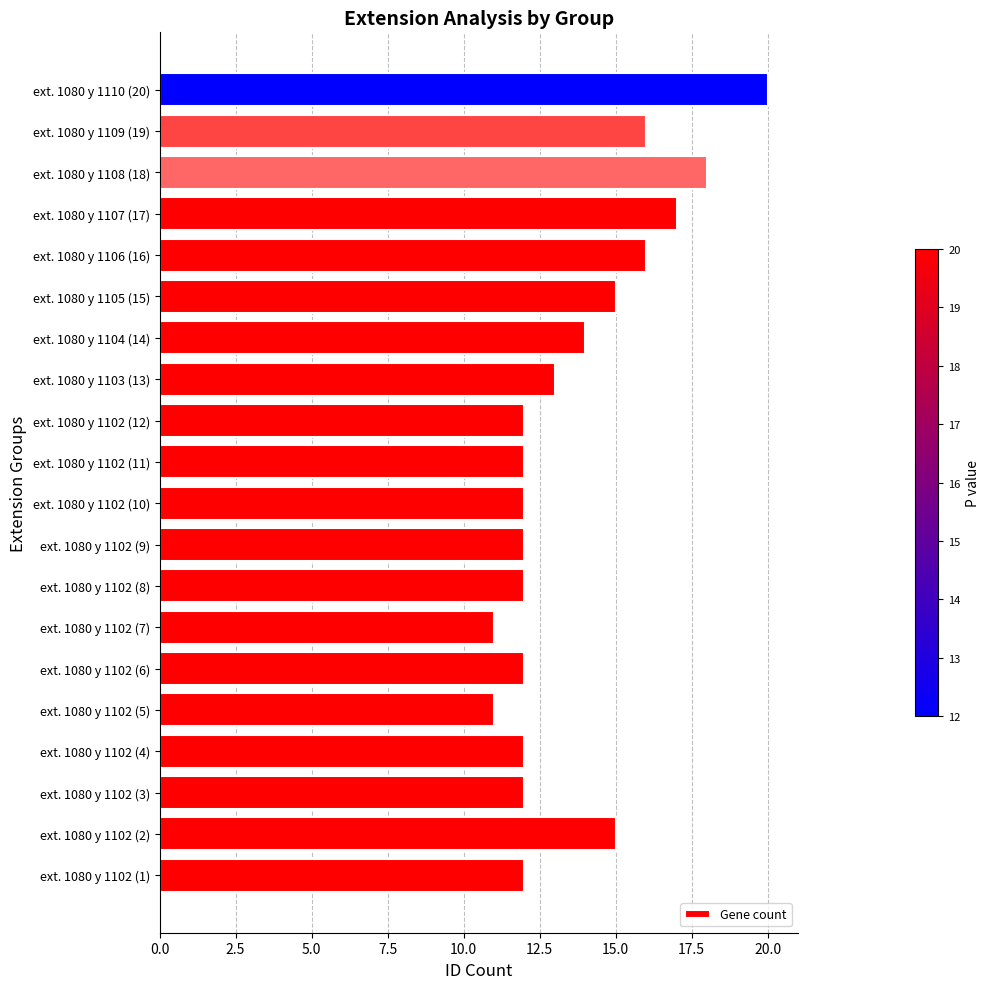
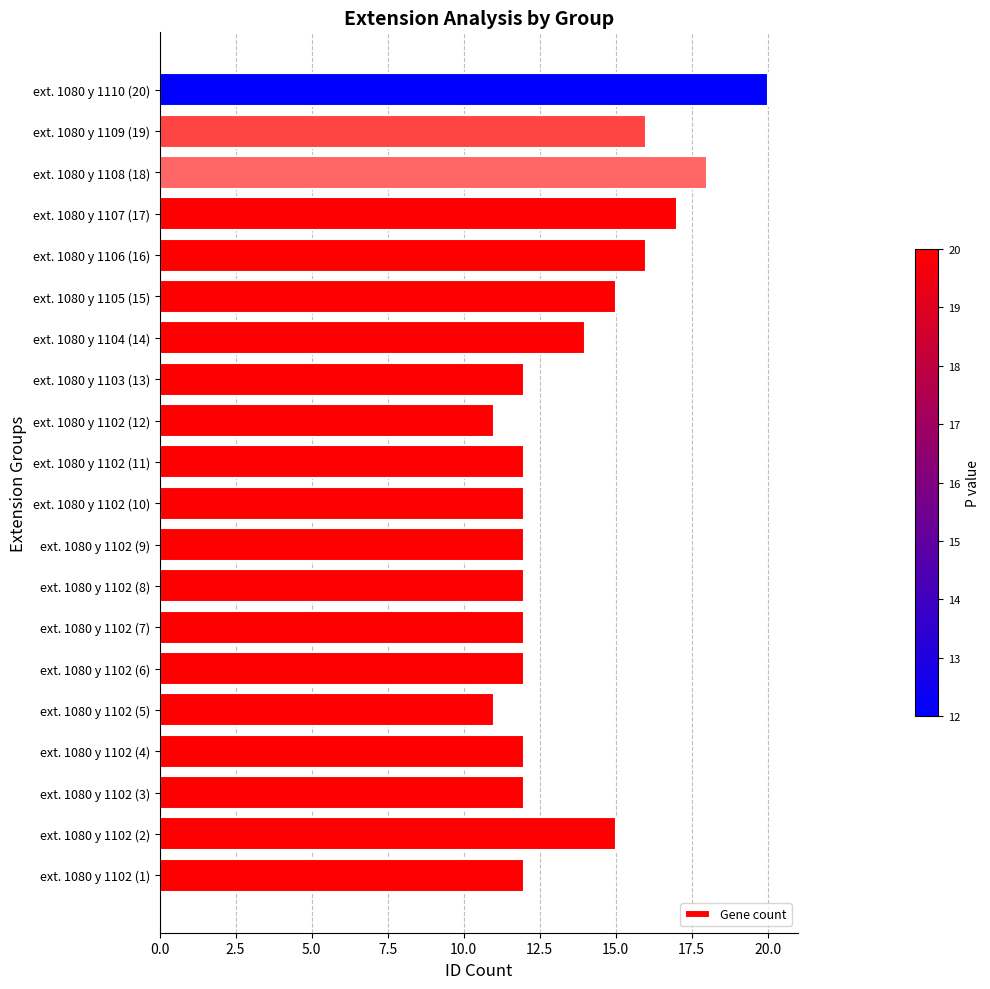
  {
    "ext. 1080 y 1110 (20)": 20,
    "ext. 1080 y 1109 (19)": 16,
    "ext. 1080 y 1108 (18)": 18,
    "ext. 1080 y 1107 (17)": 17,
    "ext. 1080 y 1106 (16)": 16,
    "ext. 1080 y 1105 (15)": 15,
    "ext. 1080 y 1104 (14)": 14,
-   "ext. 1080 y 1103 (13)": 13,
-   "ext. 1080 y 1102 (12)": 12,
+   "ext. 1080 y 1103 (13)": 12,
+   "ext. 1080 y 1102 (12)": 11,
    "ext. 1080 y 1102 (11)": 12,
    "ext. 1080 y 1102 (10)": 12,
    "ext. 1080 y 1102 (9)": 12,
    "ext. 1080 y 1102 (8)": 12,
-   "ext. 1080 y 1102 (7)": 11,
+   "ext. 1080 y 1102 (7)": 12,
    "ext. 1080 y 1102 (6)": 12,
    "ext. 1080 y 1102 (5)": 11,
    "ext. 1080 y 1102 (4)": 12,
    "ext. 1080 y 1102 (3)": 12,
    "ext. 1080 y 1102 (2)": 15,
    "ext. 1080 y 1102 (1)": 12
  }
